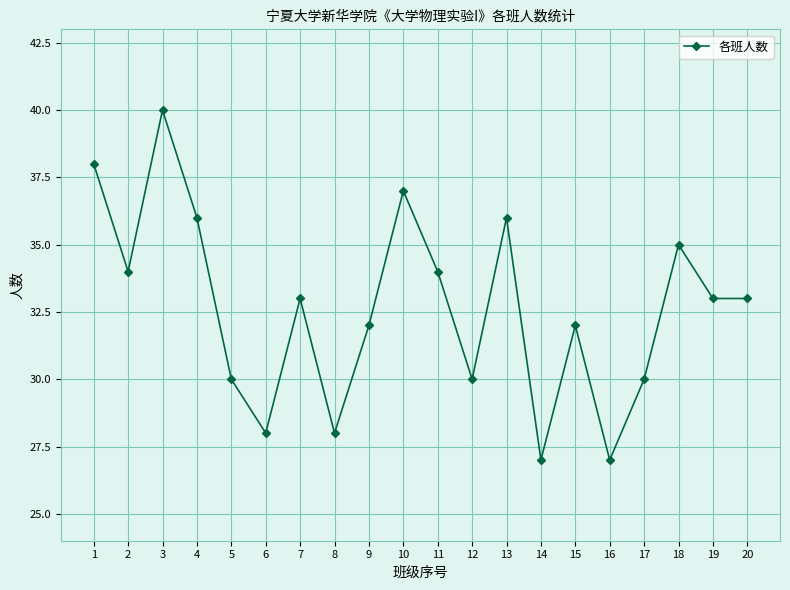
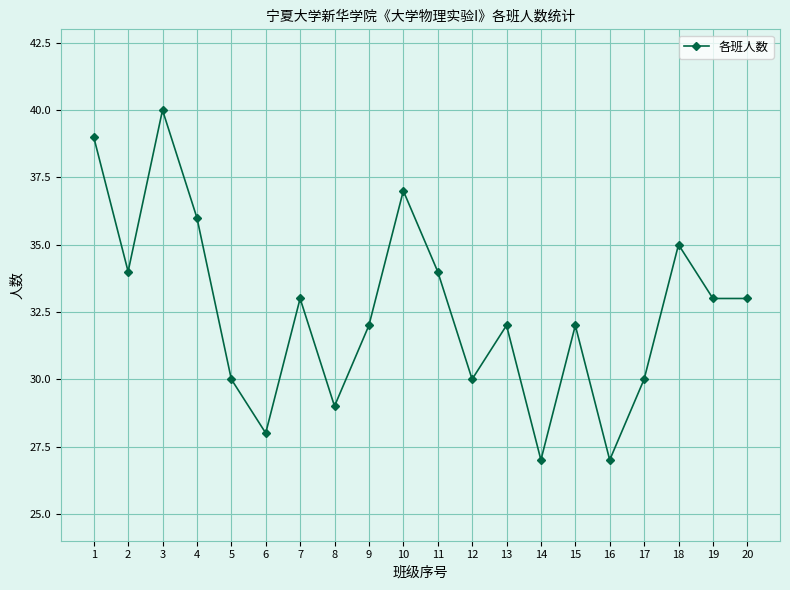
  {
-   "1": 38,
+   "1": 39,
    "2": 34,
    "3": 40,
    "4": 36,
    "5": 30,
    "6": 28,
    "7": 33,
-   "8": 28,
+   "8": 29,
    "9": 32,
    "10": 37,
    "11": 34,
    "12": 30,
-   "13": 36,
+   "13": 32,
    "14": 27,
    "15": 32,
    "16": 27,
    "17": 30,
    "18": 35,
    "19": 33,
    "20": 33
  }
